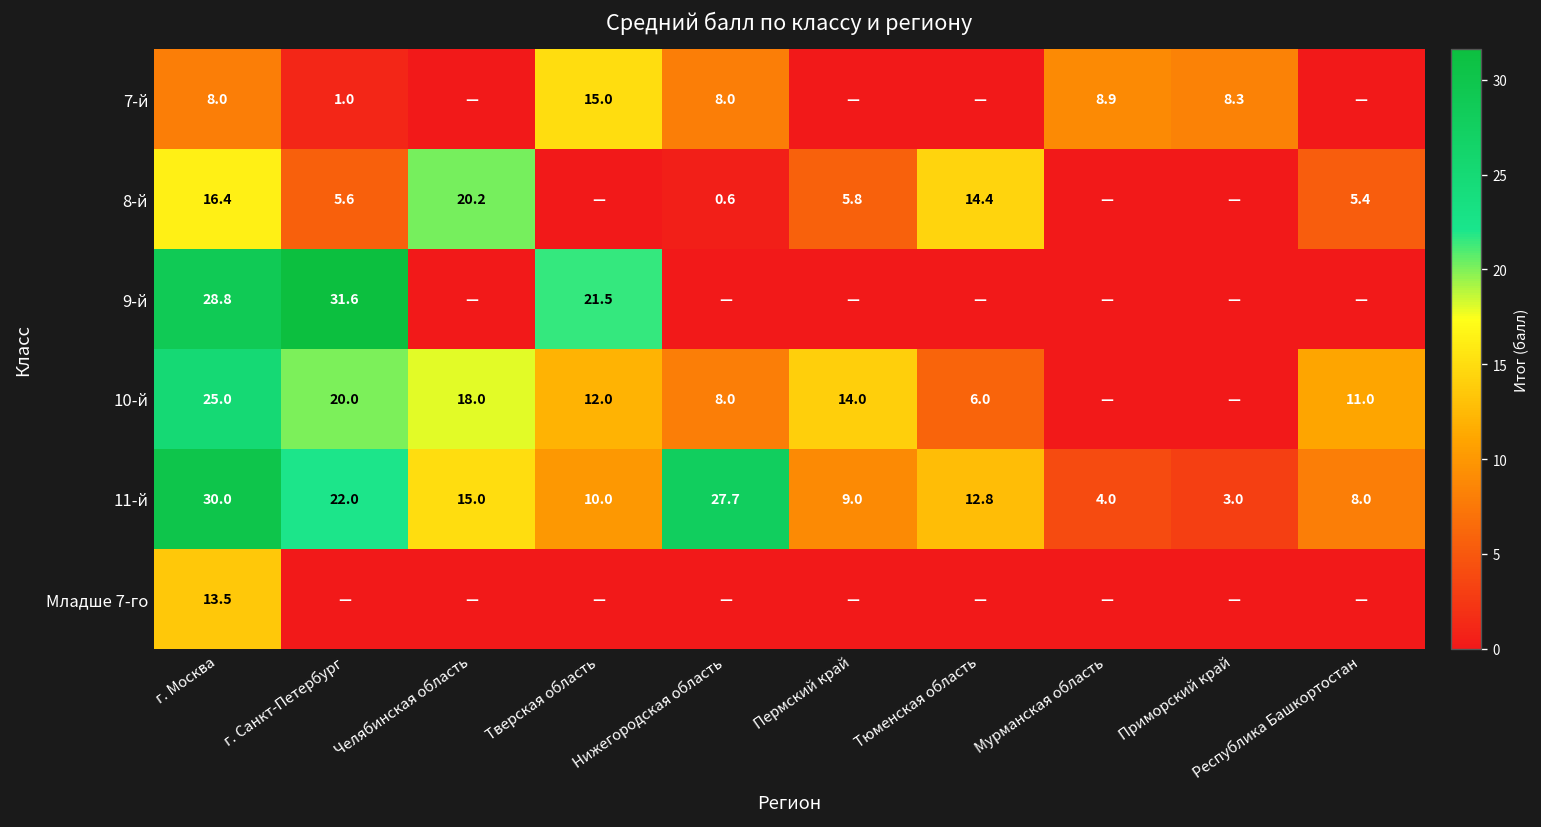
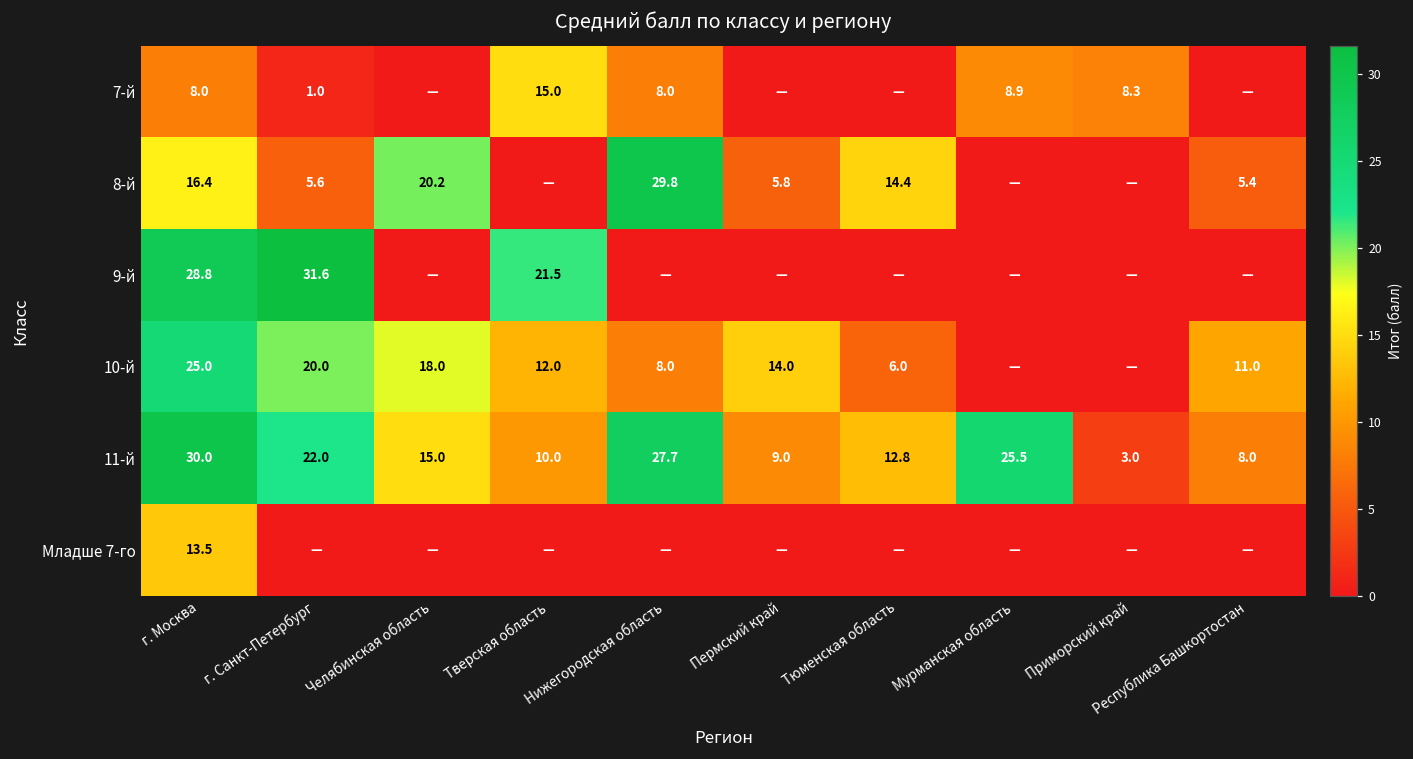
  {
    "7-й": {
      "г. Москва": 8.0,
      "г. Санкт-Петербург": 1.0,
      "Тверская область": 15.0,
      "Нижегородская область": 8.0,
      "Мурманская область": 8.9,
      "Приморский край": 8.3
    },
    "8-й": {
      "г. Москва": 16.4,
      "г. Санкт-Петербург": 5.6,
      "Челябинская область": 20.2,
-     "Нижегородская область": 0.6,
+     "Нижегородская область": 29.8,
      "Пермский край": 5.8,
      "Тюменская область": 14.4,
      "Республика Башкортостан": 5.4
    },
    "9-й": {
      "г. Москва": 28.8,
      "г. Санкт-Петербург": 31.6,
      "Тверская область": 21.5
    },
    "10-й": {
      "г. Москва": 25.0,
      "г. Санкт-Петербург": 20.0,
      "Челябинская область": 18.0,
      "Тверская область": 12.0,
      "Нижегородская область": 8.0,
      "Пермский край": 14.0,
      "Тюменская область": 6.0,
      "Республика Башкортостан": 11.0
    },
    "11-й": {
      "г. Москва": 30.0,
      "г. Санкт-Петербург": 22.0,
      "Челябинская область": 15.0,
      "Тверская область": 10.0,
      "Нижегородская область": 27.7,
      "Пермский край": 9.0,
      "Тюменская область": 12.8,
-     "Мурманская область": 4.0,
+     "Мурманская область": 25.5,
      "Приморский край": 3.0,
      "Республика Башкортостан": 8.0
    },
    "Младше 7-го": {
      "г. Москва": 13.5
    }
  }
